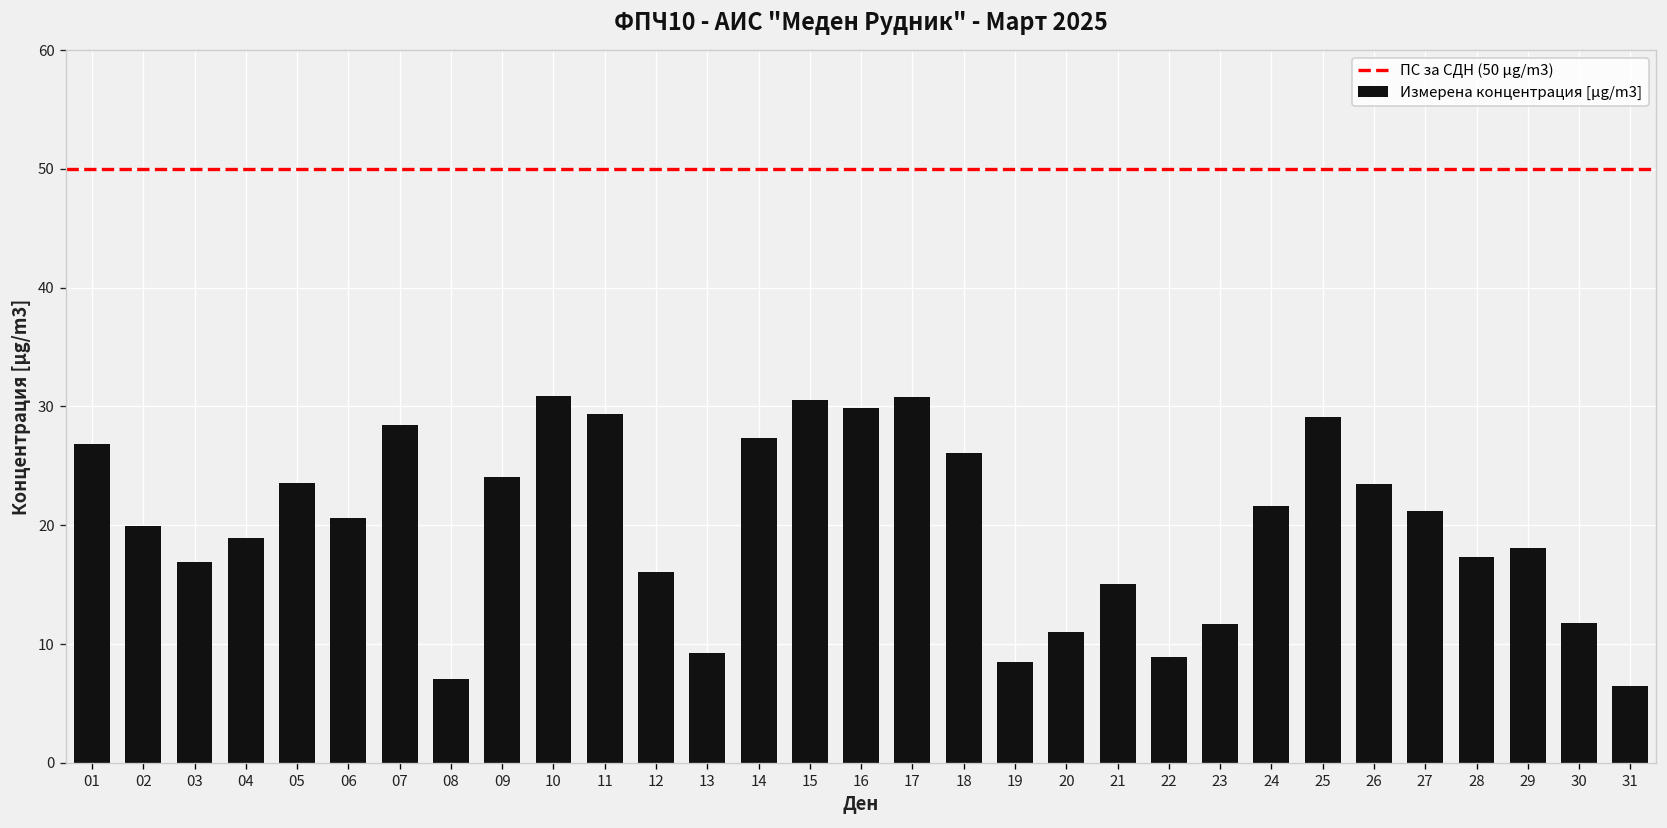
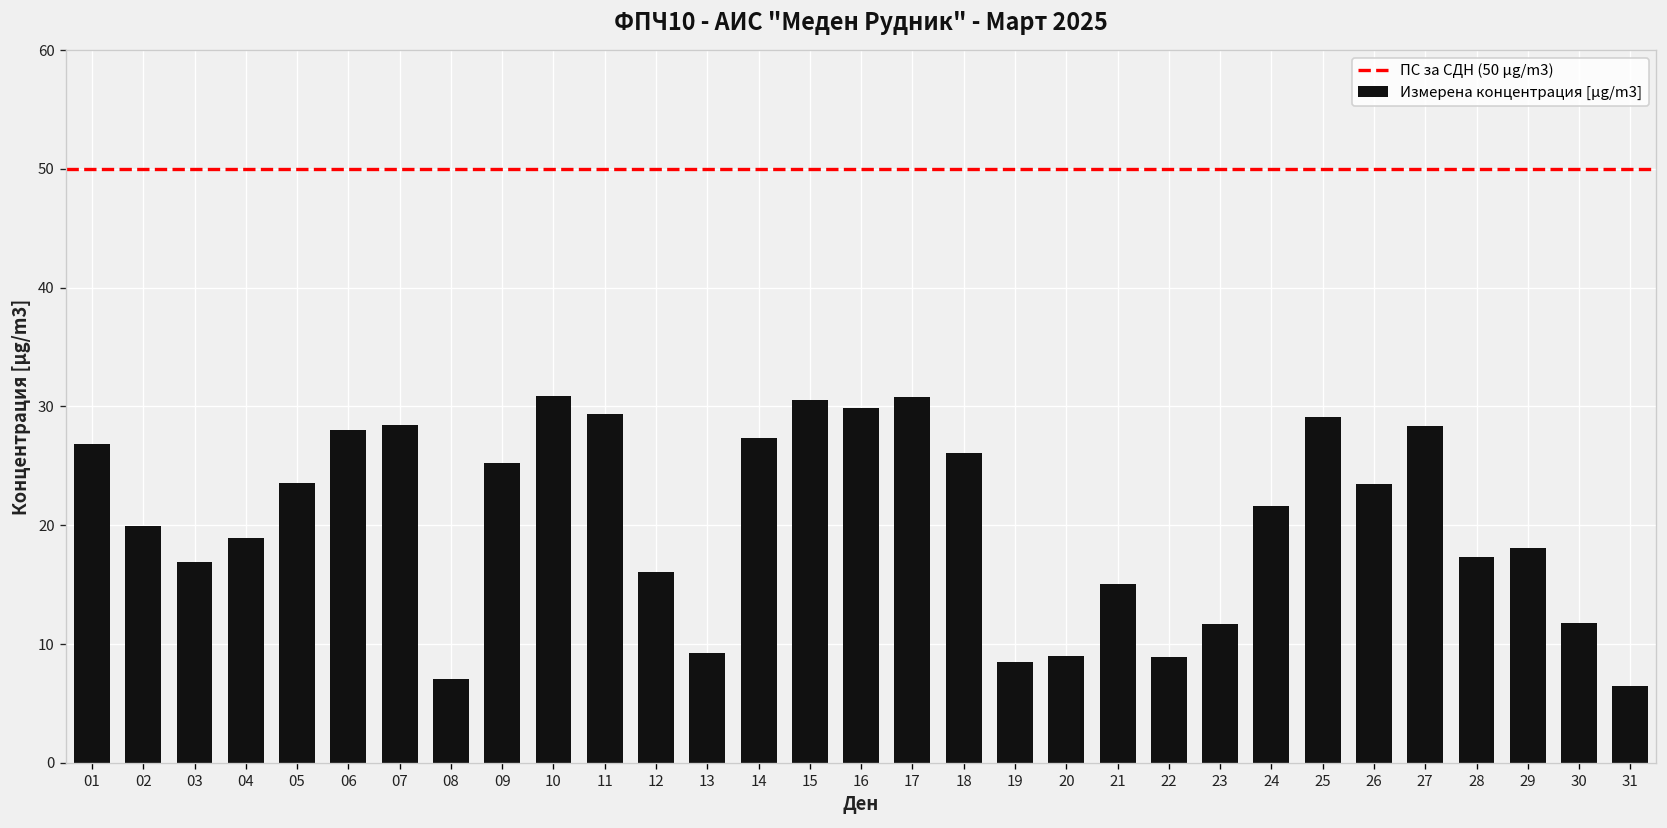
  {
    "01": 27,
    "02": 20,
    "03": 17,
    "04": 19,
    "05": 24,
-   "06": 21,
+   "06": 28,
    "07": 28,
    "08": 7,
-   "09": 24,
+   "09": 25,
    "10": 31,
    "11": 29,
    "12": 16,
    "13": 9,
    "14": 27,
    "15": 31,
    "16": 30,
    "17": 31,
    "18": 26,
    "19": 8,
-   "20": 11,
+   "20": 9,
    "21": 15,
    "22": 9,
    "23": 12,
    "24": 22,
    "25": 29,
    "26": 23,
-   "27": 21,
+   "27": 28,
    "28": 17,
    "29": 18,
    "30": 12,
    "31": 6
  }
